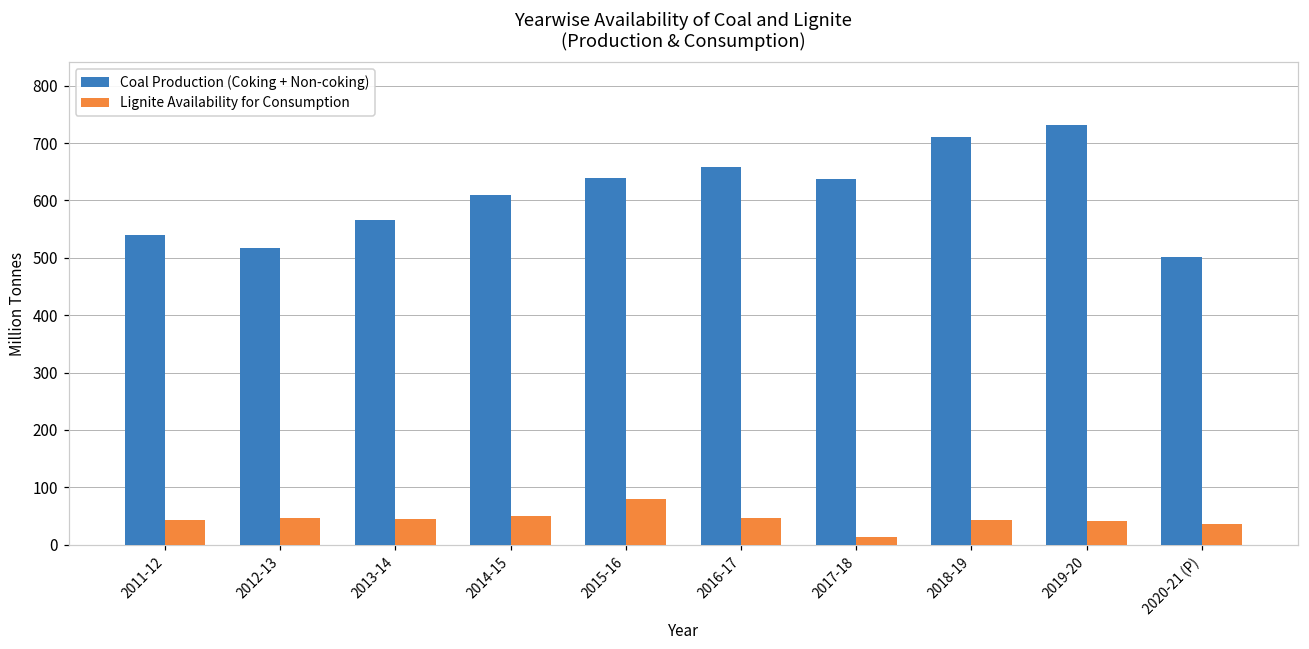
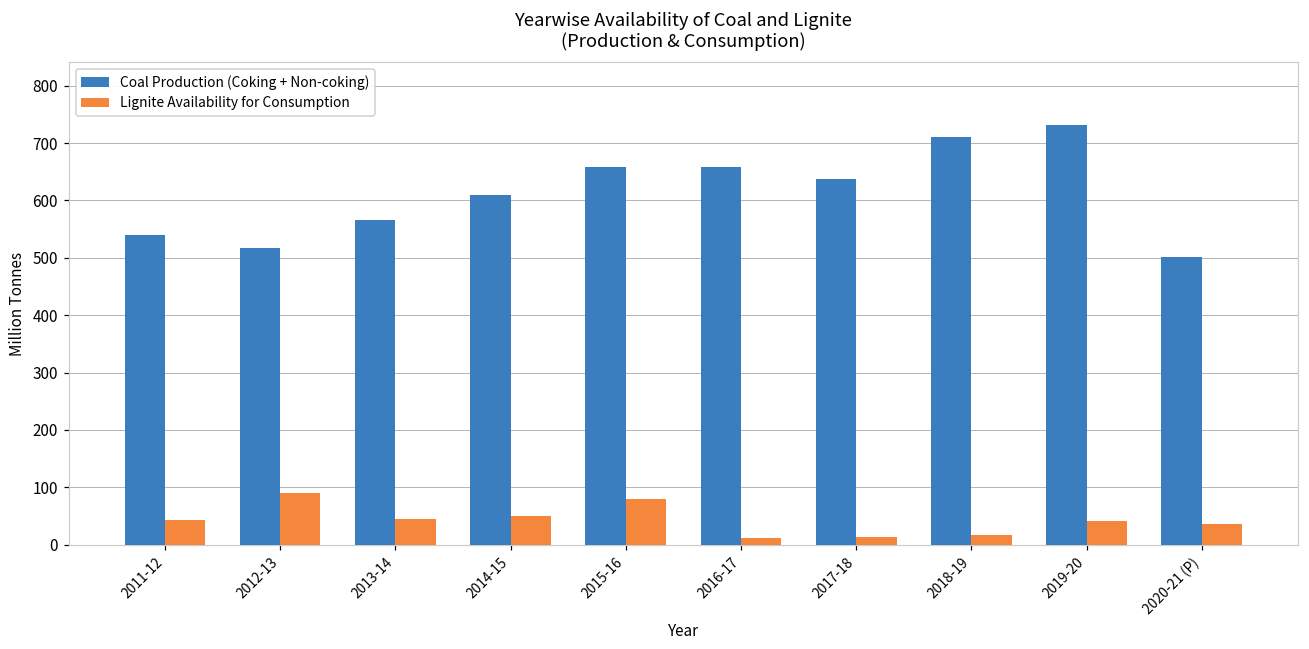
  {
    "Coal Production (Coking + Non-coking)": {
      "2011-12": 540,
      "2012-13": 520,
      "2013-14": 570,
      "2014-15": 610,
-     "2015-16": 640,
+     "2015-16": 660,
      "2016-17": 660,
      "2017-18": 640,
      "2018-19": 710,
      "2019-20": 730,
      "2020-21 (P)": 500
    },
    "Lignite Availability for Consumption": {
      "2011-12": 40,
-     "2012-13": 50,
+     "2012-13": 90,
      "2013-14": 40,
      "2014-15": 50,
      "2015-16": 80,
-     "2016-17": 50,
+     "2016-17": 10,
      "2017-18": 10,
-     "2018-19": 40,
+     "2018-19": 20,
      "2019-20": 40,
      "2020-21 (P)": 40
    }
  }
